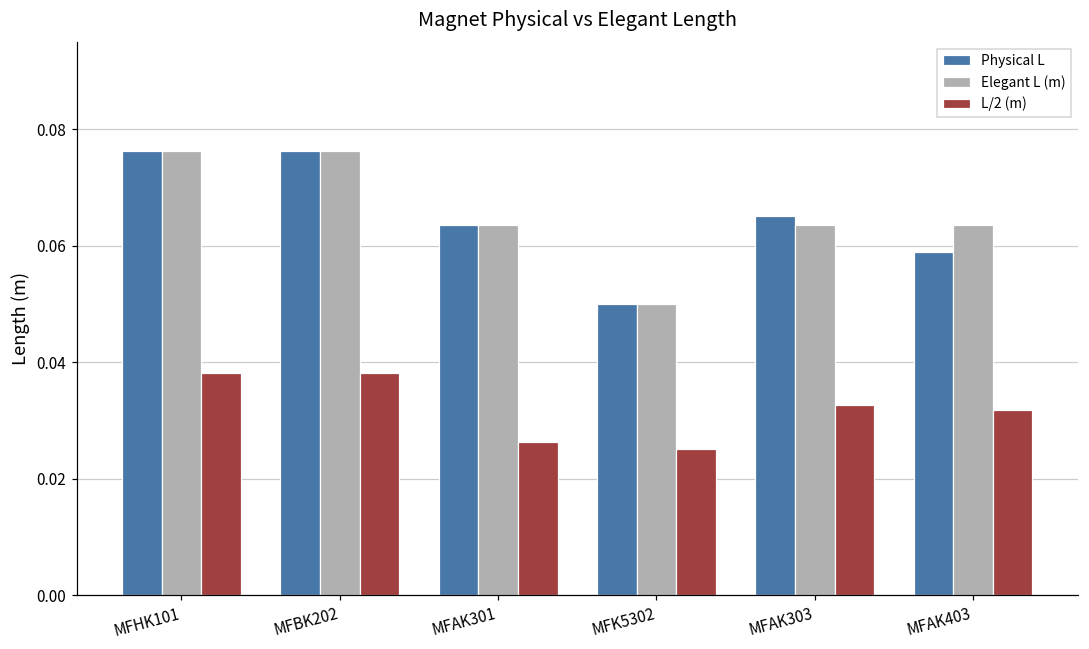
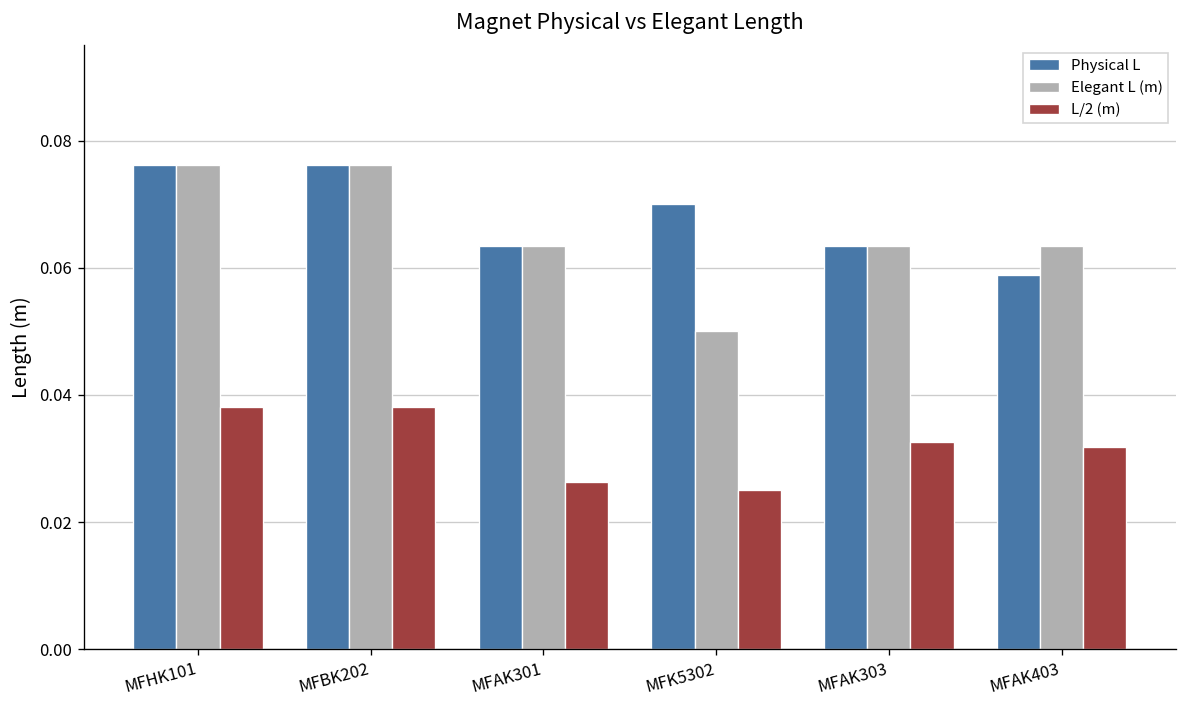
  {
    "Physical L": {
      "MFHK101": 0.076,
      "MFBK202": 0.076,
      "MFAK301": 0.064,
-     "MFK5302": 0.05,
-     "MFAK303": 0.065,
+     "MFK5302": 0.07,
+     "MFAK303": 0.064,
      "MFAK403": 0.059
    },
    "Elegant L (m)": {
      "MFHK101": 0.076,
      "MFBK202": 0.076,
      "MFAK301": 0.064,
      "MFK5302": 0.050,
      "MFAK303": 0.064,
      "MFAK403": 0.064
    },
    "L/2 (m)": {
      "MFHK101": 0.038,
      "MFBK202": 0.038,
      "MFAK301": 0.026,
      "MFK5302": 0.025,
      "MFAK303": 0.033,
      "MFAK403": 0.032
    }
  }
